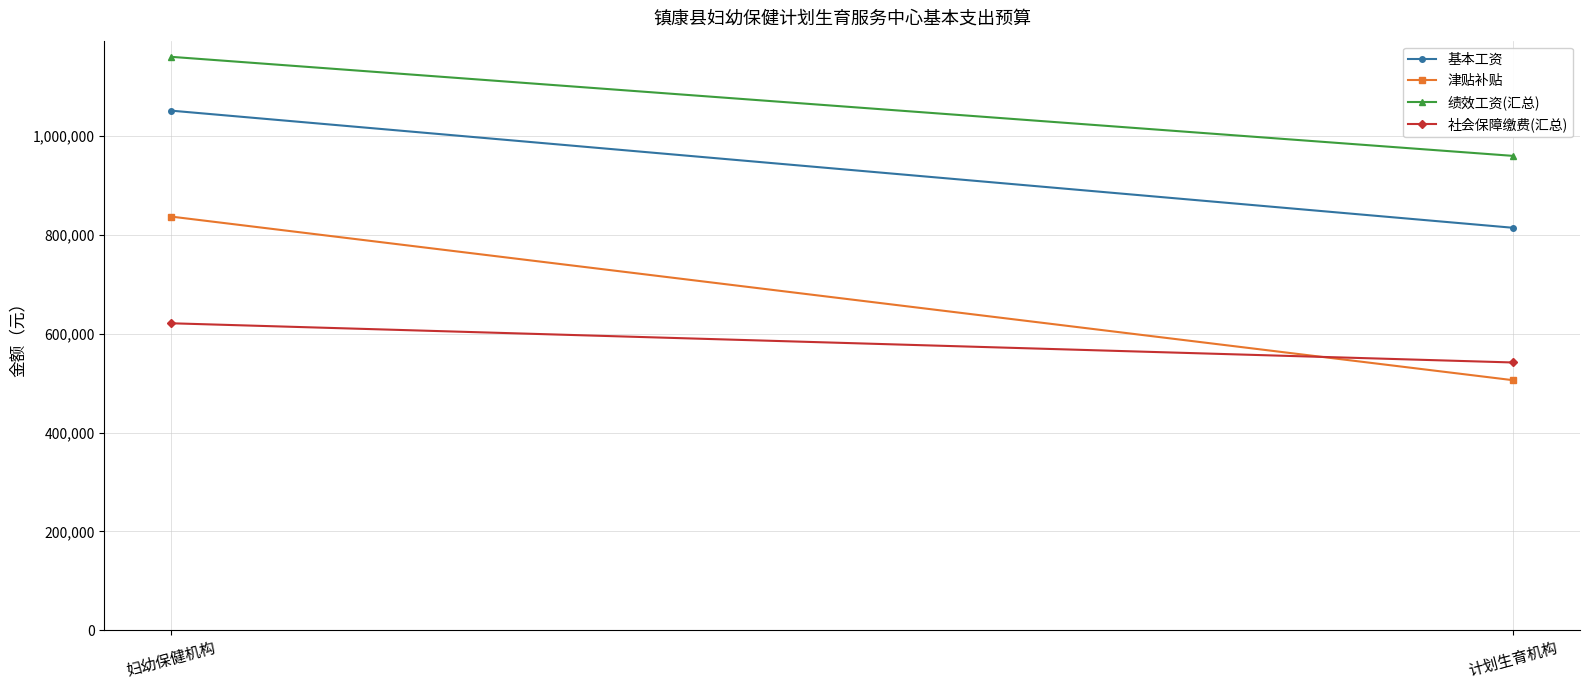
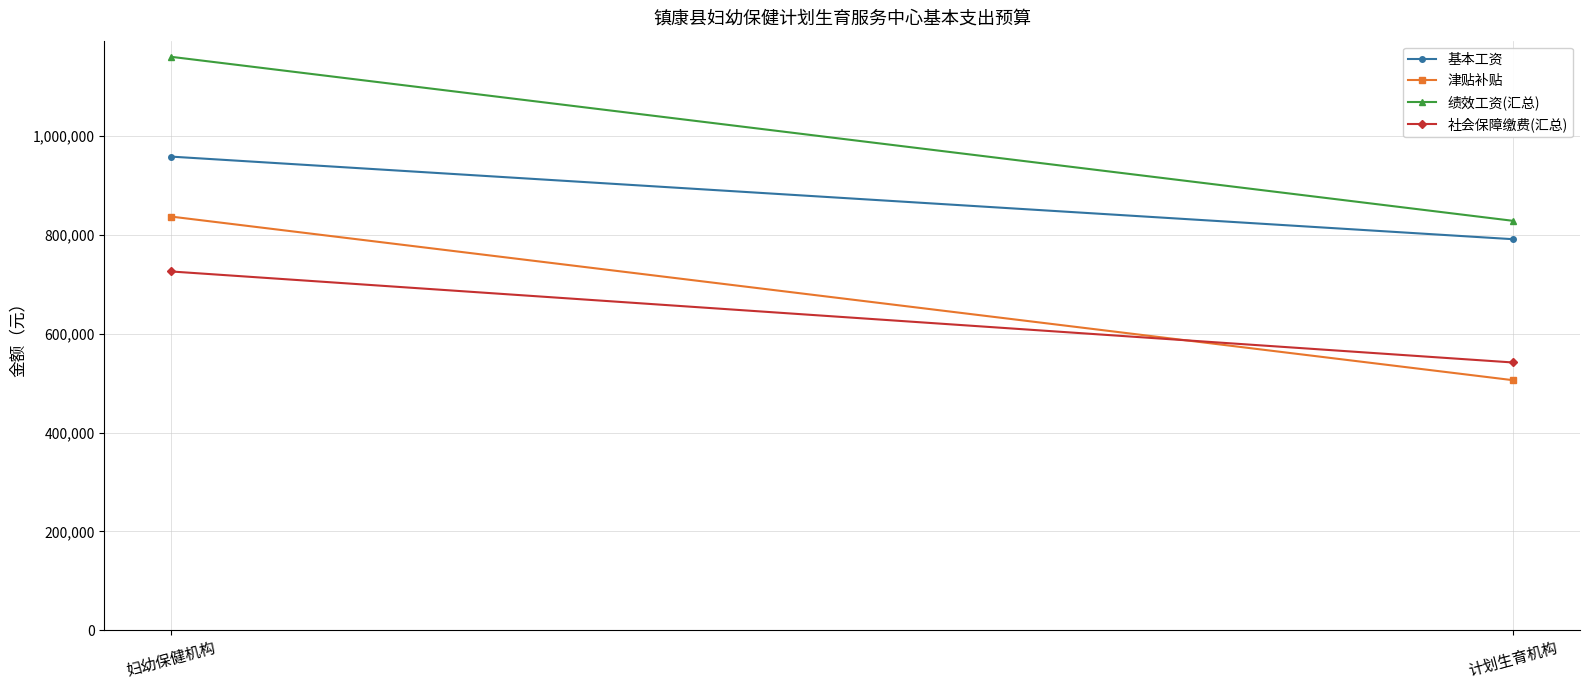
  {
    "基本工资": {
-     "妇幼保健机构": "1,050,000",
-     "计划生育机构": "810,000"
+     "妇幼保健机构": "960,000",
+     "计划生育机构": "790,000"
    },
    "津贴补贴": {
      "妇幼保健机构": "840,000",
      "计划生育机构": "510,000"
    },
    "绩效工资(汇总)": {
      "妇幼保健机构": "1,160,000",
-     "计划生育机构": "960,000"
+     "计划生育机构": "830,000"
    },
    "社会保障缴费(汇总)": {
-     "妇幼保健机构": "620,000",
+     "妇幼保健机构": "730,000",
      "计划生育机构": "540,000"
    }
  }
